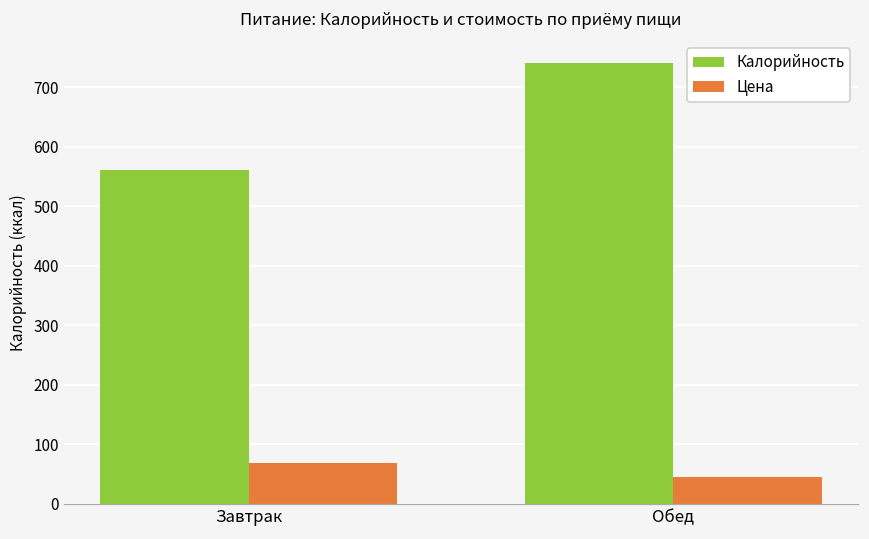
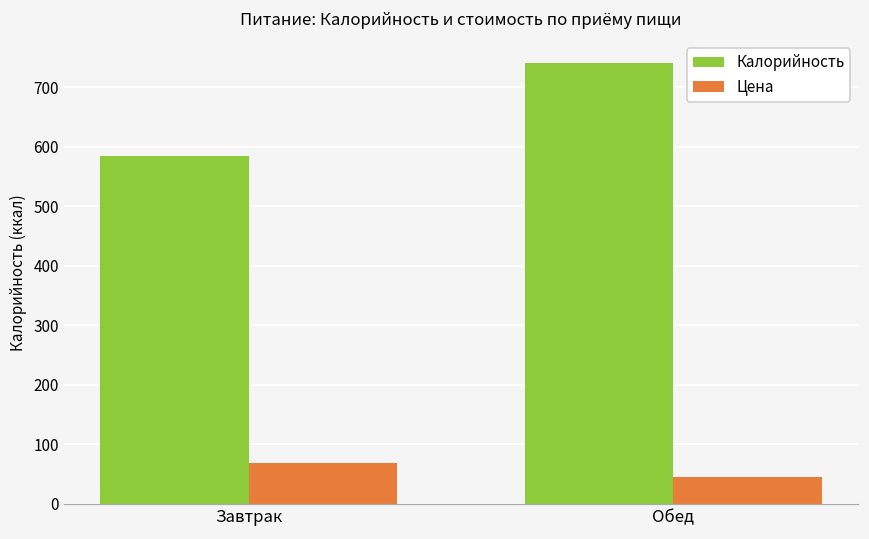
  {
    "Калорийность": {
-     "Завтрак": 560,
+     "Завтрак": 580,
      "Обед": 740
    },
    "Цена": {
      "Завтрак": 70,
      "Обед": 50
    }
  }
